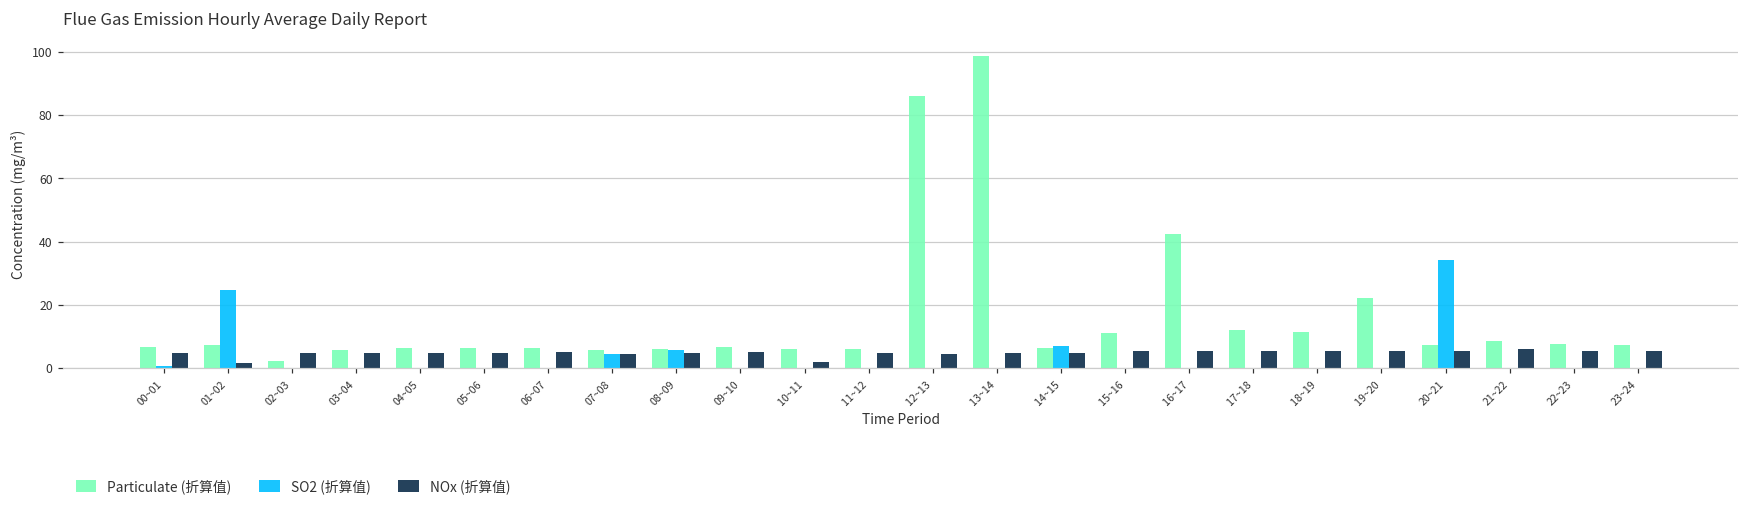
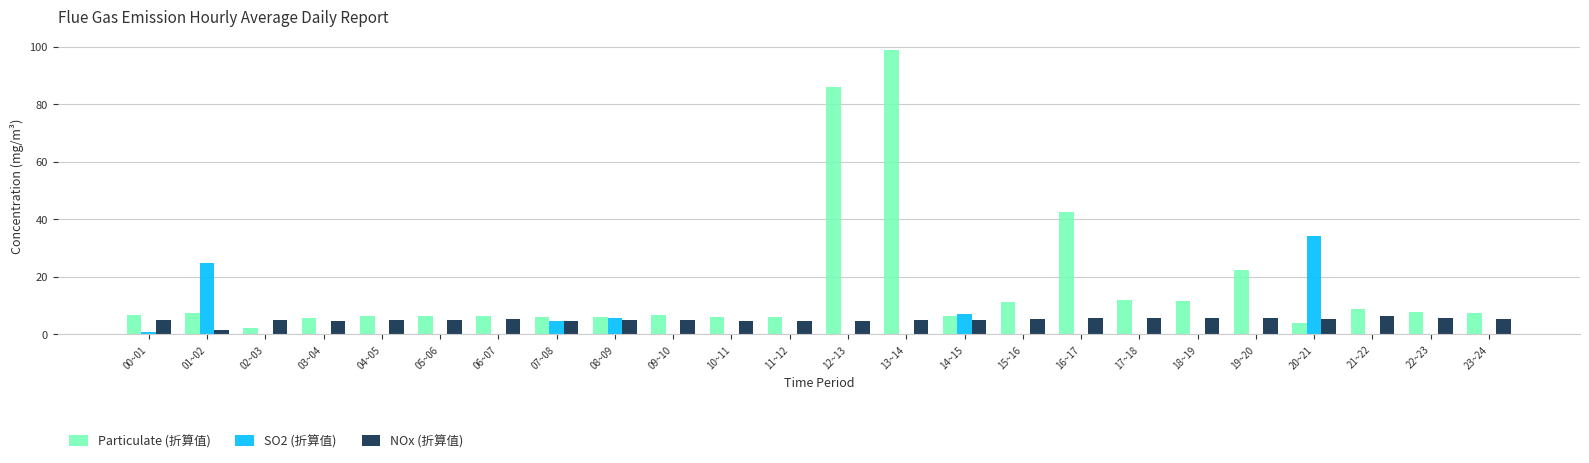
  {
    "Particulate (折算值)": {
      "00~01": 7,
      "01~02": 7,
      "02~03": 2,
      "03~04": 6,
      "04~05": 6,
      "05~06": 6,
      "06~07": 6,
      "07~08": 6,
      "08~09": 6,
      "09~10": 7,
      "10~11": 6,
      "11~12": 6,
      "12~13": 86,
      "13~14": 99,
      "14~15": 6,
      "15~16": 11,
      "16~17": 42,
      "17~18": 12,
      "18~19": 12,
      "19~20": 22,
-     "20~21": 7,
+     "20~21": 4,
      "21~22": 9,
      "22~23": 8,
      "23~24": 7
    },
    "SO2 (折算值)": {
      "01~02": 25,
      "02~03": 0,
      "03~04": 0,
      "04~05": 0,
      "05~06": 0,
      "06~07": 0,
      "07~08": 4,
      "08~09": 6,
      "09~10": 0,
      "10~11": 0,
      "11~12": 0,
      "12~13": 0,
      "13~14": 0,
      "14~15": 7,
      "15~16": 0,
      "16~17": 0,
      "17~18": 0,
      "18~19": 0,
      "19~20": 0,
      "20~21": 34,
      "21~22": 0,
      "22~23": 0,
      "23~24": 0
    },
    "NOx (折算值)": {
      "00~01": 5,
      "01~02": 2,
      "02~03": 5,
      "03~04": 5,
      "04~05": 5,
      "05~06": 5,
      "06~07": 5,
      "07~08": 5,
      "08~09": 5,
      "09~10": 5,
-     "10~11": 2,
+     "10~11": 5,
      "11~12": 5,
      "12~13": 5,
      "13~14": 5,
      "14~15": 5,
      "15~16": 5,
      "16~17": 6,
      "17~18": 6,
      "18~19": 5,
      "19~20": 6,
      "20~21": 5,
      "21~22": 6,
      "22~23": 5,
      "23~24": 5
    }
  }
